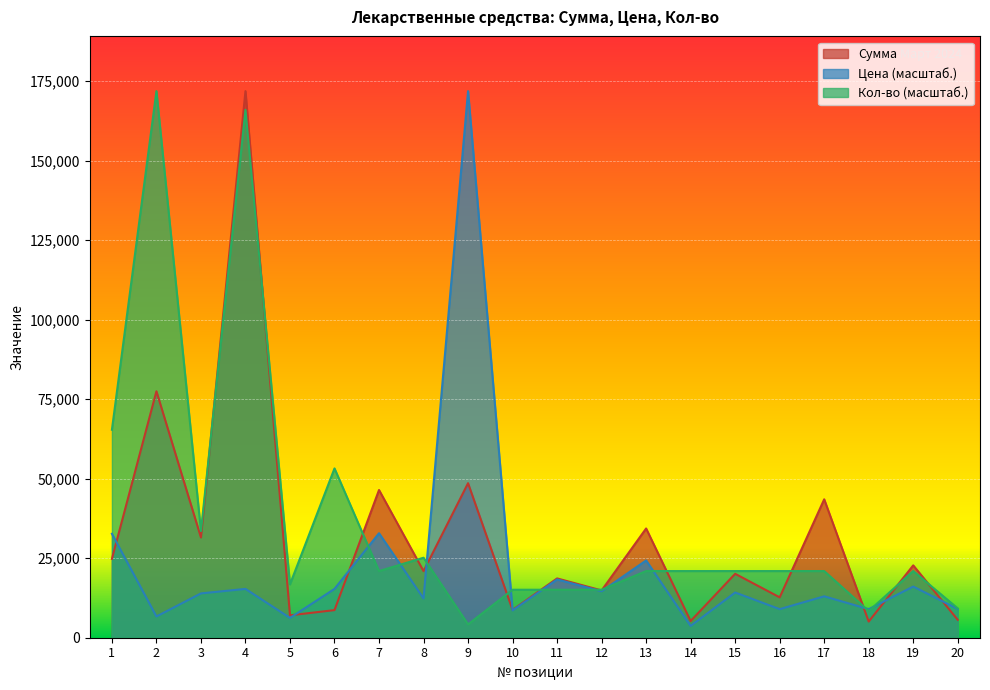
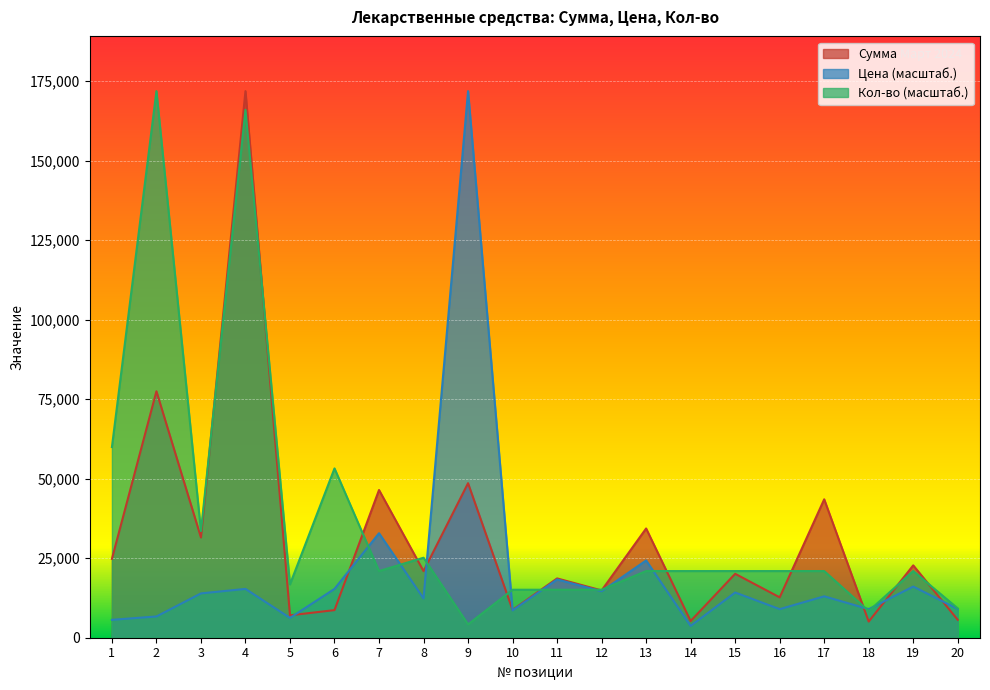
  {
    "Сумма": {
      "1": "25,000",
      "2": "77,000",
      "3": "32,000",
      "4": "172,000",
      "5": "7,000",
      "6": "9,000",
      "7": "46,000",
      "8": "21,000",
      "9": "49,000",
      "13": "34,000",
      "14": "5,000",
      "15": "20,000",
      "16": "13,000",
      "17": "44,000",
      "18": "5,000",
      "19": "23,000",
      "20": "6,000"
    },
    "Цена (масштаб.)": {
-     "1": "33,000",
+     "1": "6,000",
      "2": "7,000",
      "3": "14,000",
      "4": "15,000",
      "5": "6,000",
      "6": "15,000",
      "7": "33,000",
      "8": "12,000",
      "9": "172,000",
      "13": "24,000",
      "14": "4,000",
      "15": "14,000",
      "16": "9,000",
      "17": "13,000",
      "19": "16,000"
    },
    "Кол-во (масштаб.)": {
-     "1": "65,000",
+     "1": "60,000",
      "2": "172,000",
      "3": "34,000",
      "4": "166,000",
      "5": "17,000",
      "6": "53,000",
      "7": "21,000",
      "8": "25,000",
      "9": "4,000",
      "10": "15,000",
      "11": "15,000",
      "13": "21,000",
      "14": "21,000",
      "15": "21,000",
      "16": "21,000",
      "17": "21,000",
      "19": "21,000"
    }
  }
